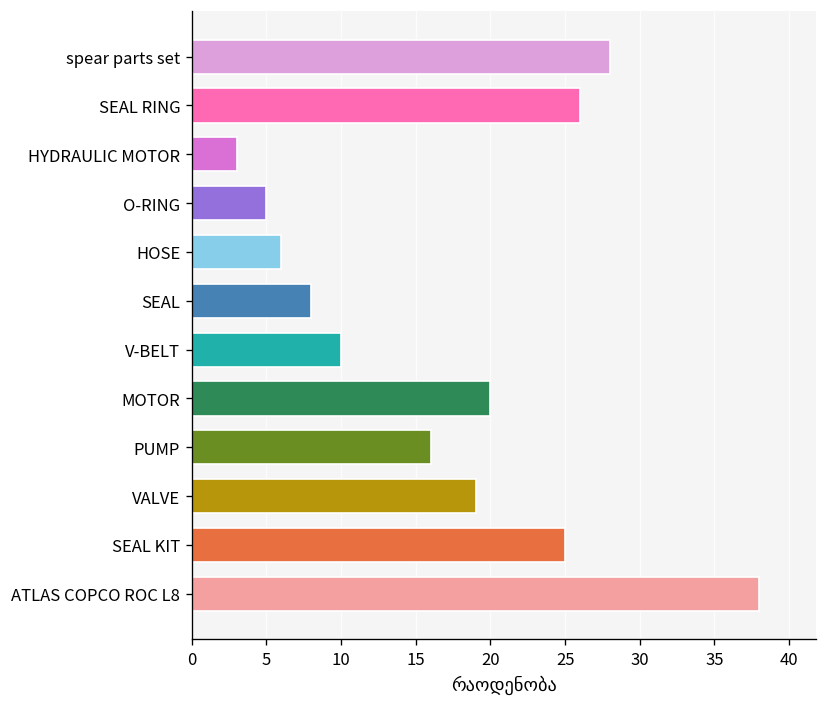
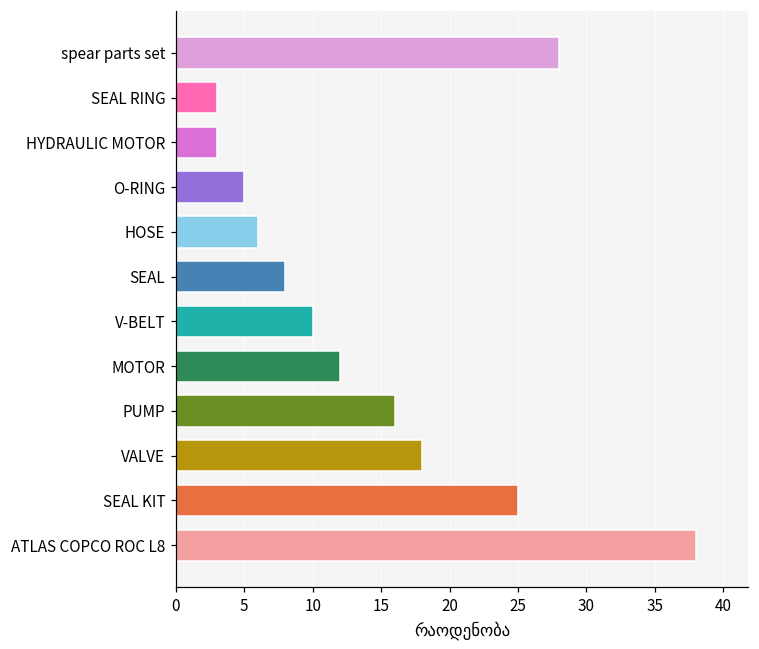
  {
    "spear parts set": 28,
-   "SEAL RING": 26,
+   "SEAL RING": 3,
    "HYDRAULIC MOTOR": 3,
    "O-RING": 5,
    "HOSE": 6,
    "SEAL": 8,
    "V-BELT": 10,
-   "MOTOR": 20,
+   "MOTOR": 12,
    "PUMP": 16,
-   "VALVE": 19,
+   "VALVE": 18,
    "SEAL KIT": 25,
    "ATLAS COPCO ROC L8": 38
  }
